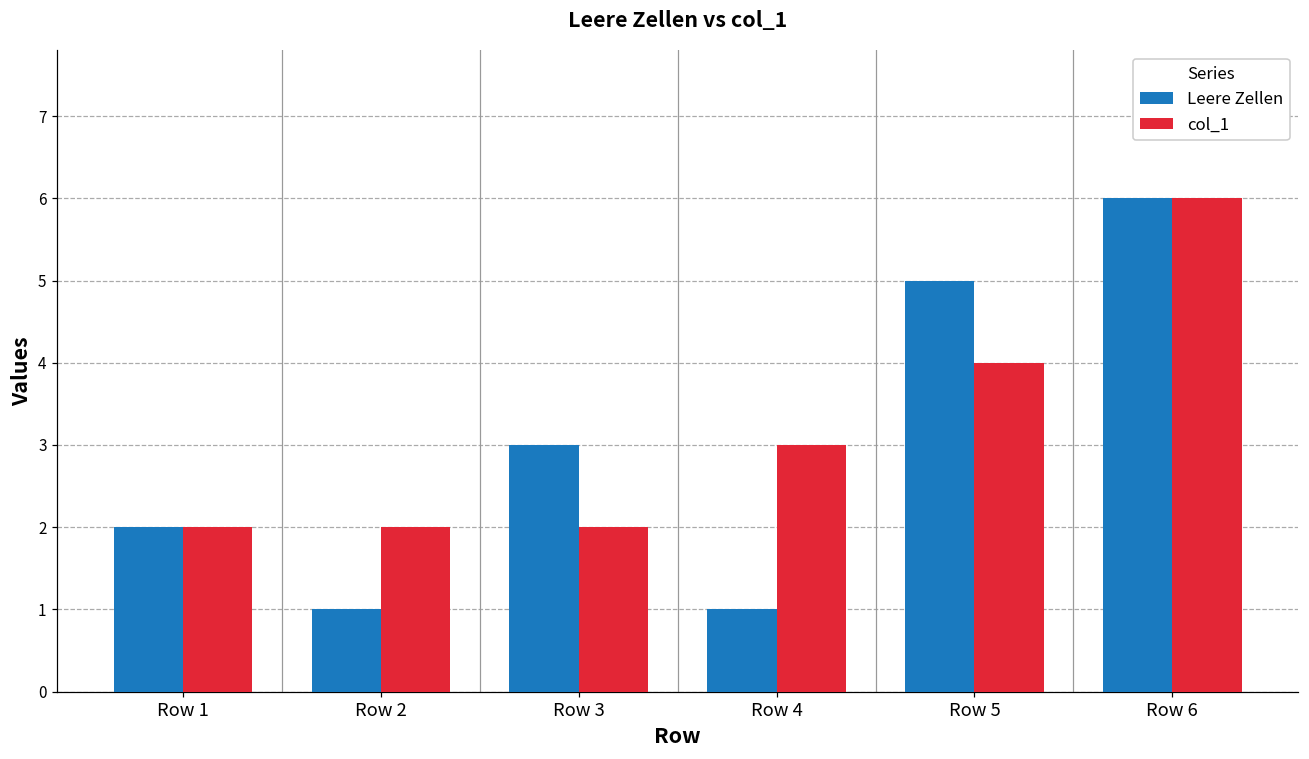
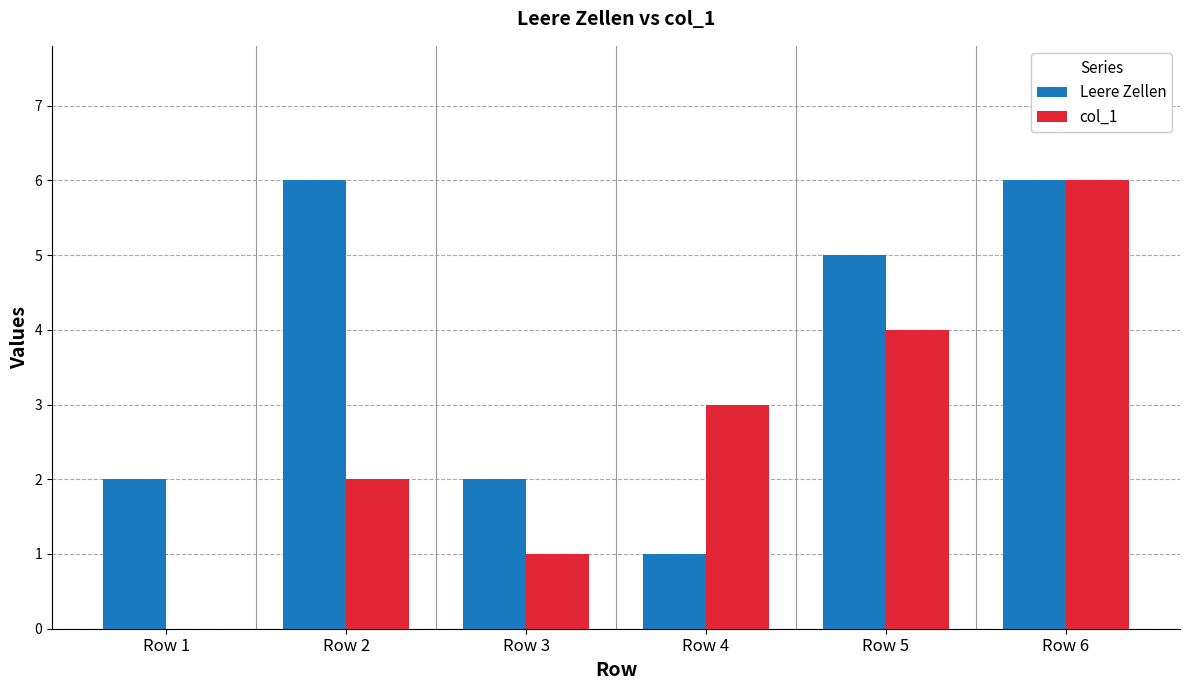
  {
    "Leere Zellen": {
      "Row 1": 2,
-     "Row 2": 1,
-     "Row 3": 3,
+     "Row 2": 6,
+     "Row 3": 2,
      "Row 4": 1,
      "Row 5": 5,
      "Row 6": 6
    },
    "col_1": {
-     "Row 1": 2,
+     "Row 1": 0,
      "Row 2": 2,
-     "Row 3": 2,
+     "Row 3": 1,
      "Row 4": 3,
      "Row 5": 4,
      "Row 6": 6
    }
  }
